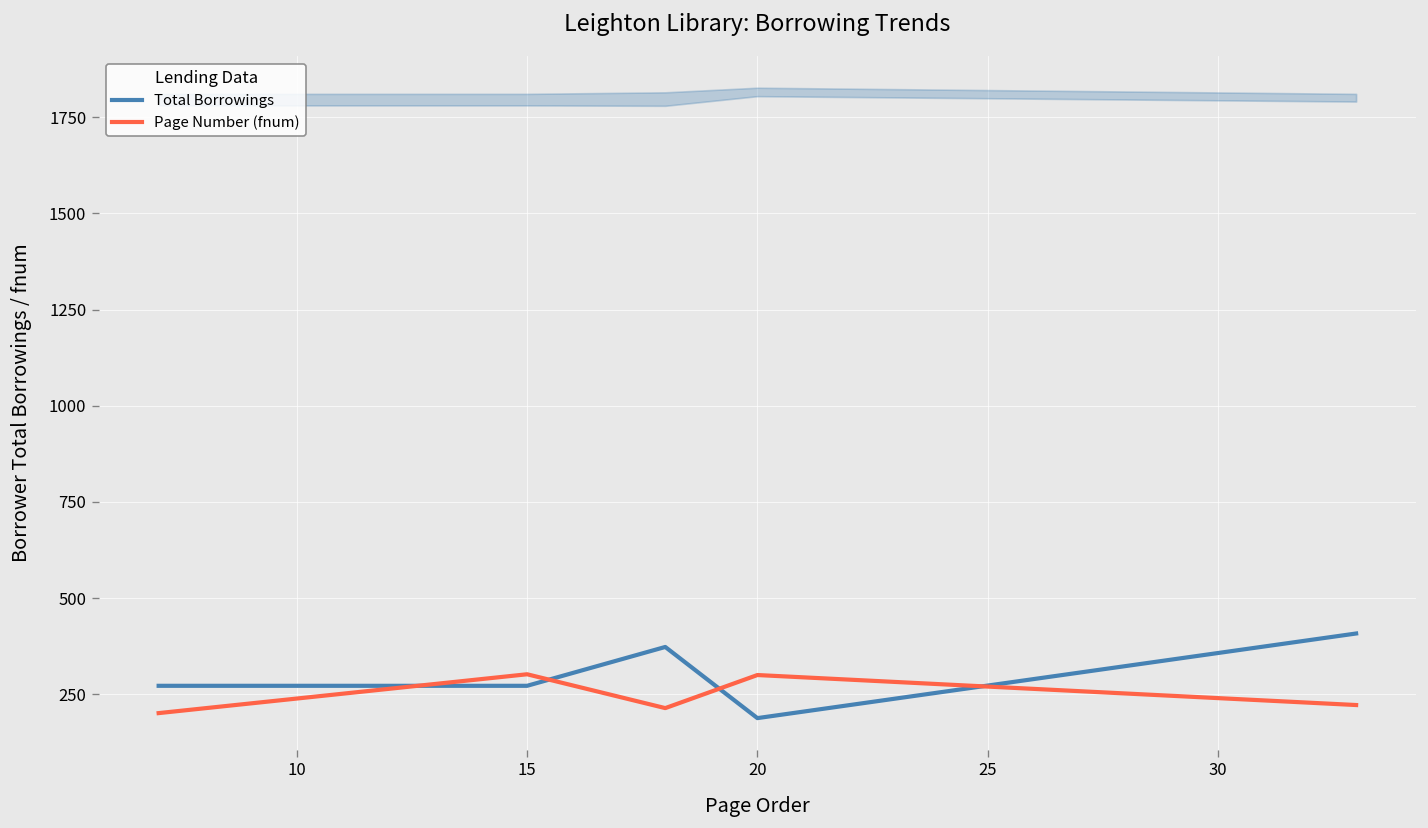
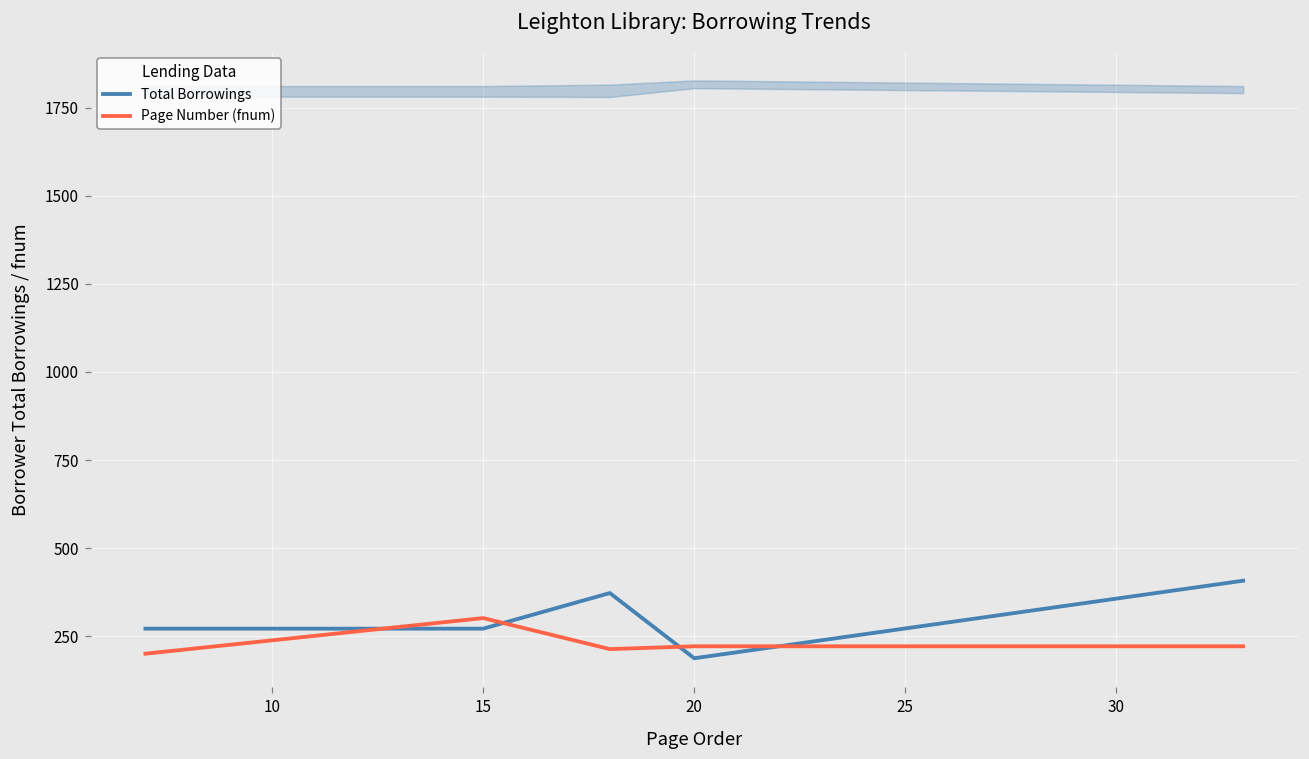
  {
    "Page Number (fnum)": {
      "15": 300,
-     "20": 300
+     "20": 220
    }
  }
